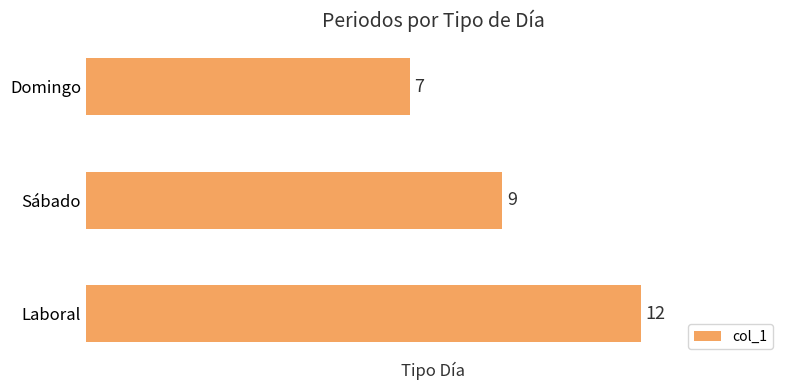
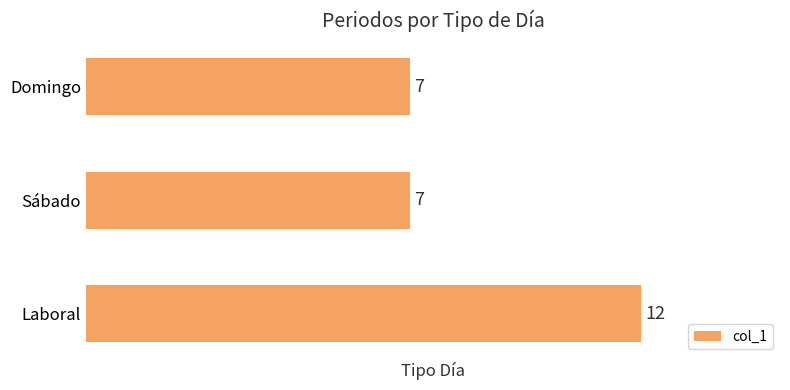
  {
    "Domingo": 7,
-   "Sábado": 9,
+   "Sábado": 7,
    "Laboral": 12
  }
